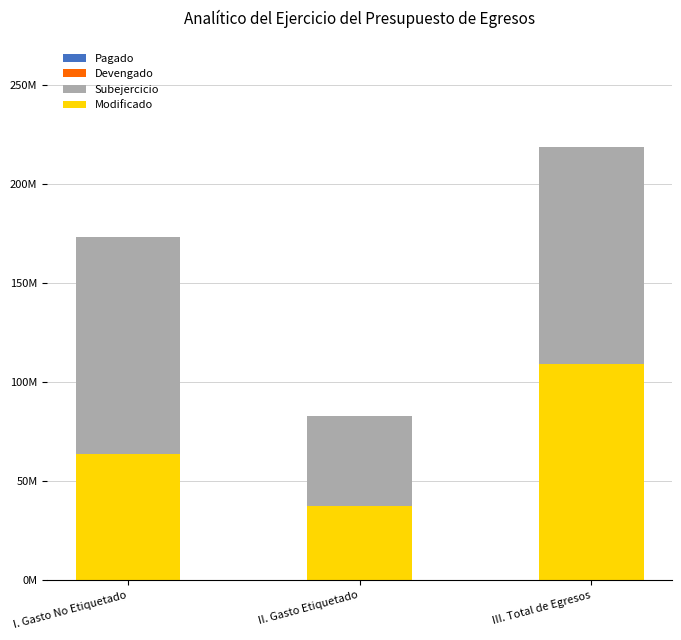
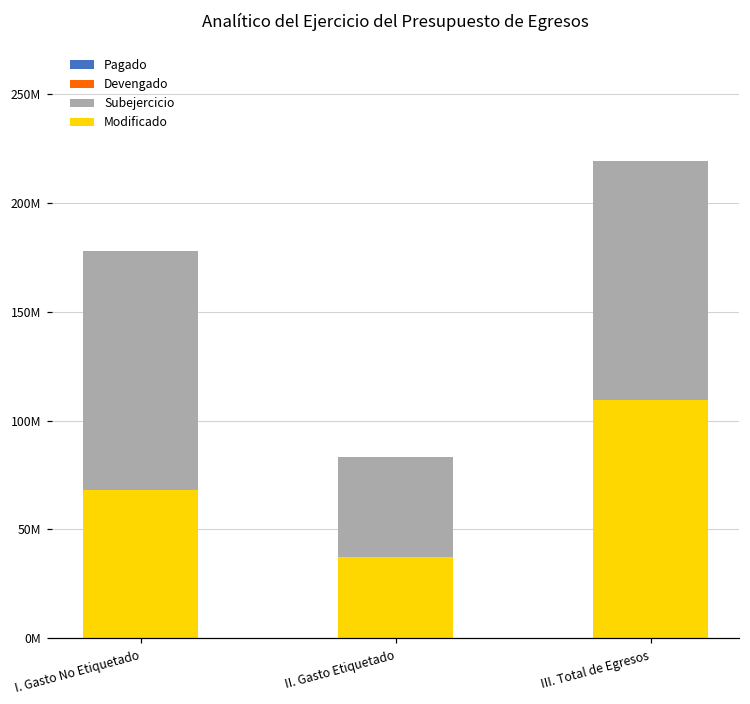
  {
    "Modificado": {
-     "I. Gasto No Etiquetado": 64000000,
+     "I. Gasto No Etiquetado": 68000000,
      "II. Gasto Etiquetado": 37000000,
      "III. Total de Egresos": 109000000
    }
  }
